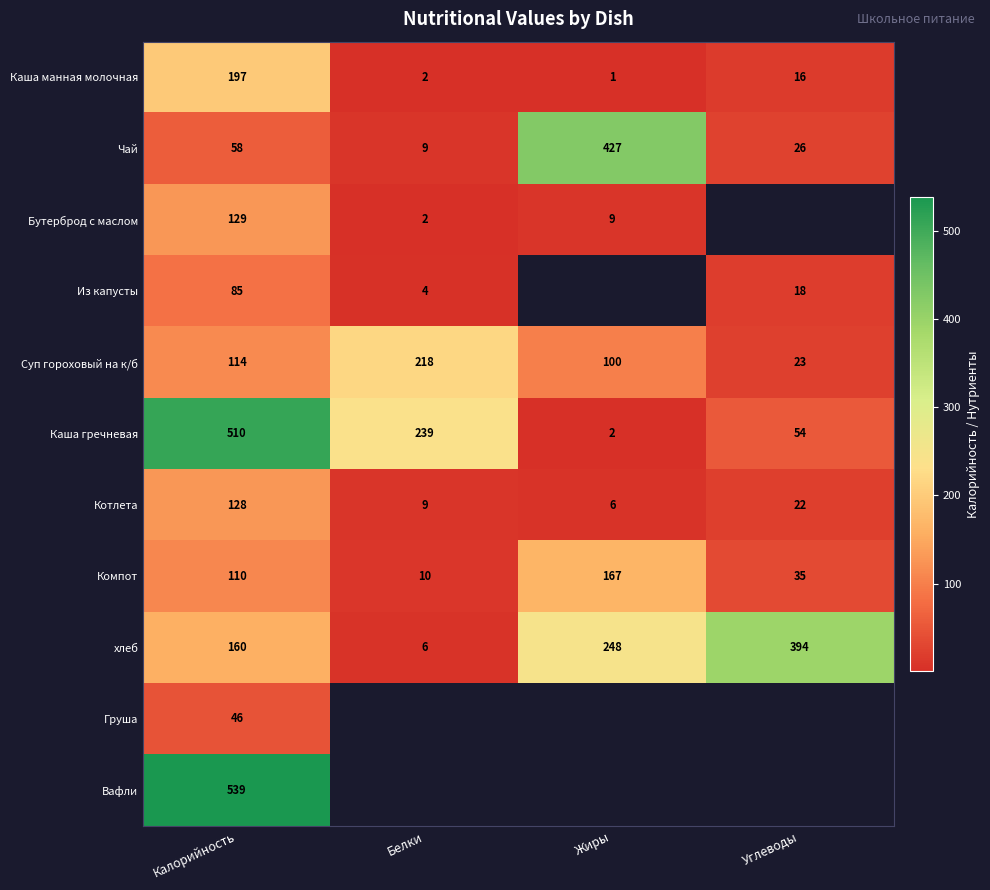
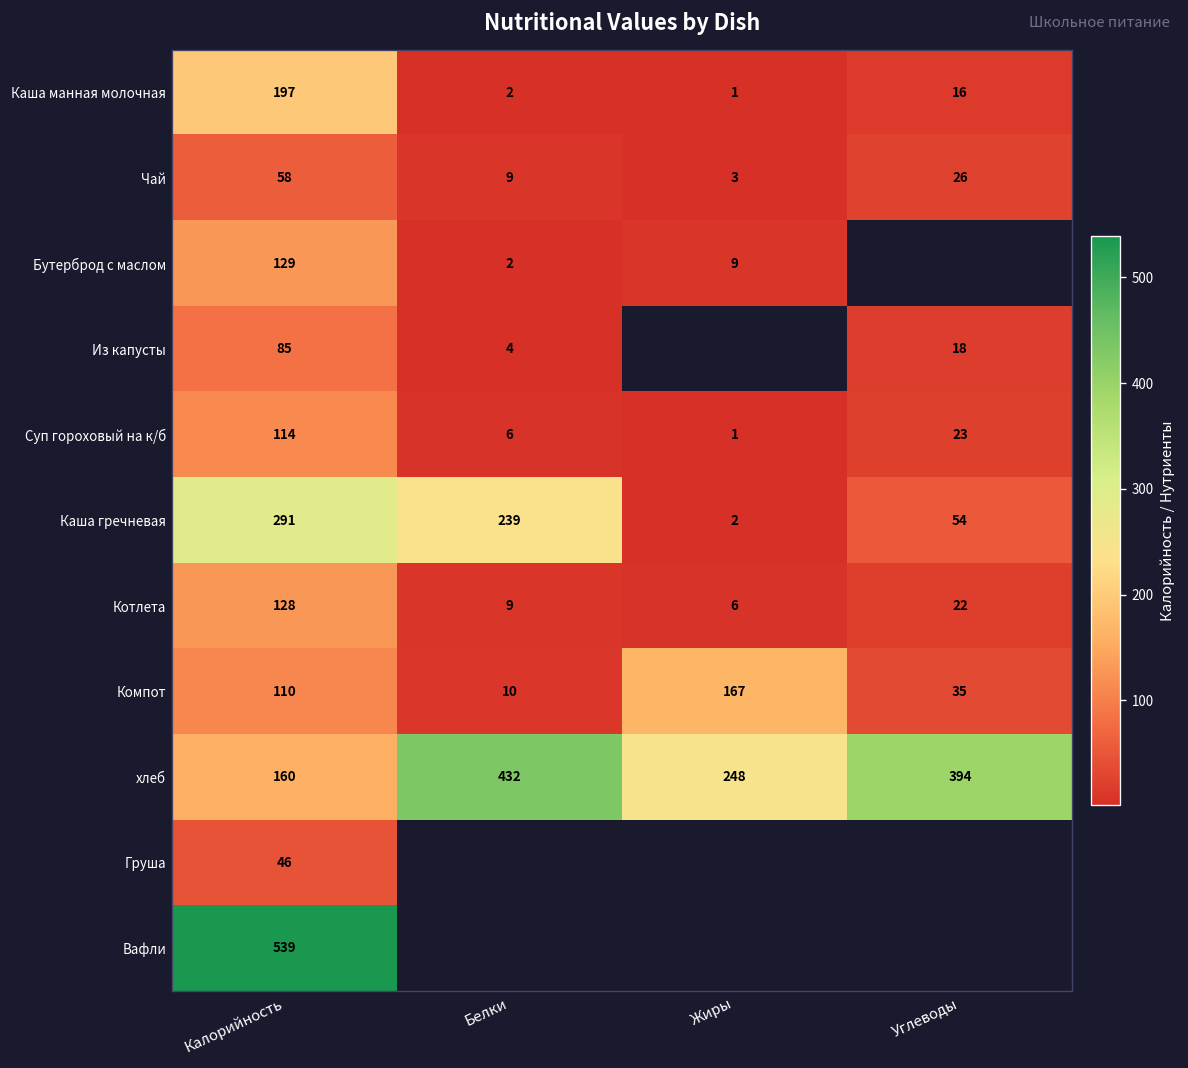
  {
    "Каша манная молочная": {
      "Калорийность": 197,
      "Белки": 2,
      "Жиры": 1,
      "Углеводы": 16
    },
    "Чай": {
      "Калорийность": 58,
      "Белки": 9,
-     "Жиры": 427,
+     "Жиры": 3,
      "Углеводы": 26
    },
    "Бутерброд с маслом": {
      "Калорийность": 129,
      "Белки": 2,
      "Жиры": 9
    },
    "Из капусты": {
      "Калорийность": 85,
      "Белки": 4,
      "Углеводы": 18
    },
    "Суп гороховый на к/б": {
      "Калорийность": 114,
-     "Белки": 218,
-     "Жиры": 100,
+     "Белки": 6,
+     "Жиры": 1,
      "Углеводы": 23
    },
    "Каша гречневая": {
-     "Калорийность": 510,
+     "Калорийность": 291,
      "Белки": 239,
      "Жиры": 2,
      "Углеводы": 54
    },
    "Котлета": {
      "Калорийность": 128,
      "Белки": 9,
      "Жиры": 6,
      "Углеводы": 22
    },
    "Компот": {
      "Калорийность": 110,
      "Белки": 10,
      "Жиры": 167,
      "Углеводы": 35
    },
    "хлеб": {
      "Калорийность": 160,
-     "Белки": 6,
+     "Белки": 432,
      "Жиры": 248,
      "Углеводы": 394
    },
    "Груша": {
      "Калорийность": 46
    },
    "Вафли": {
      "Калорийность": 539
    }
  }
